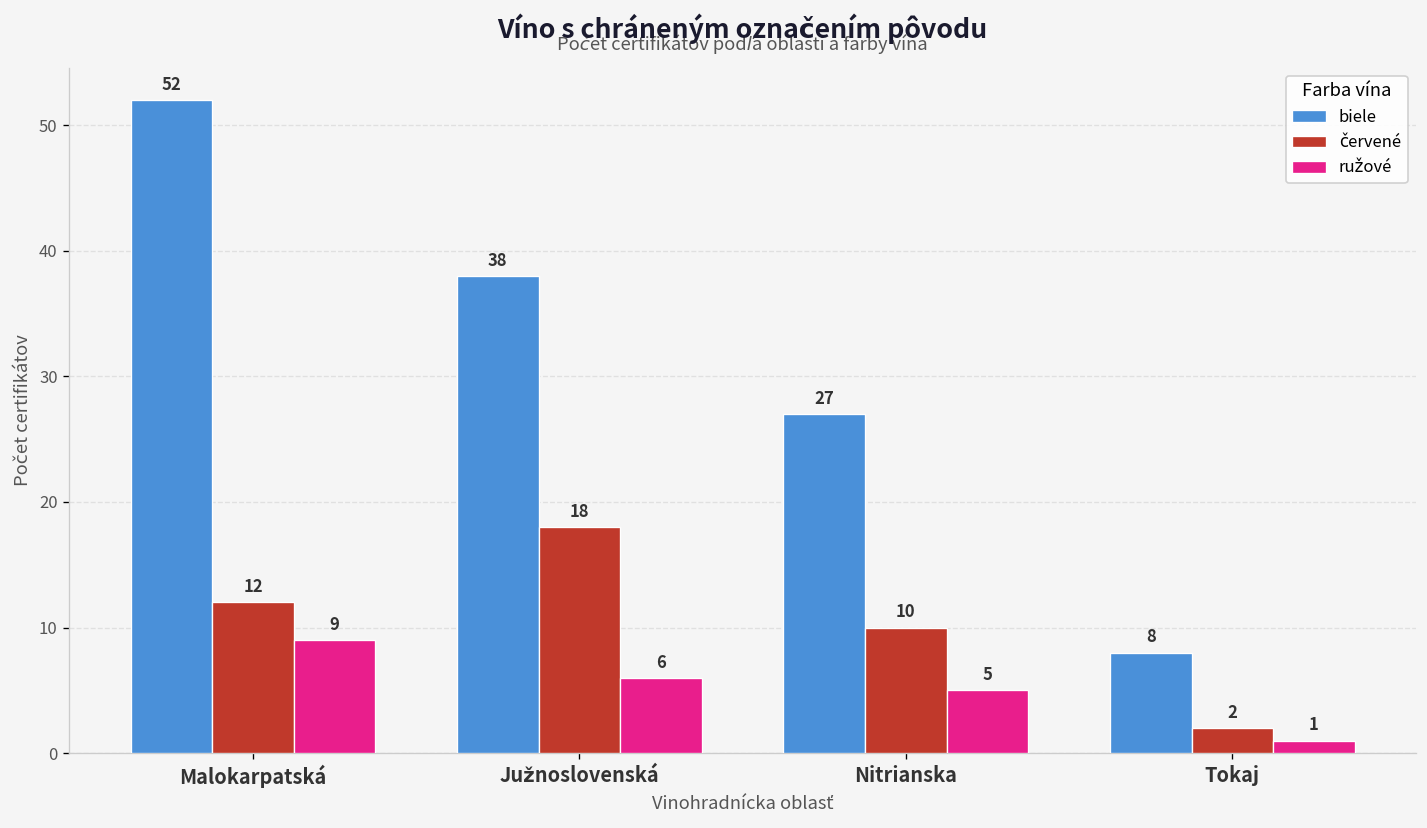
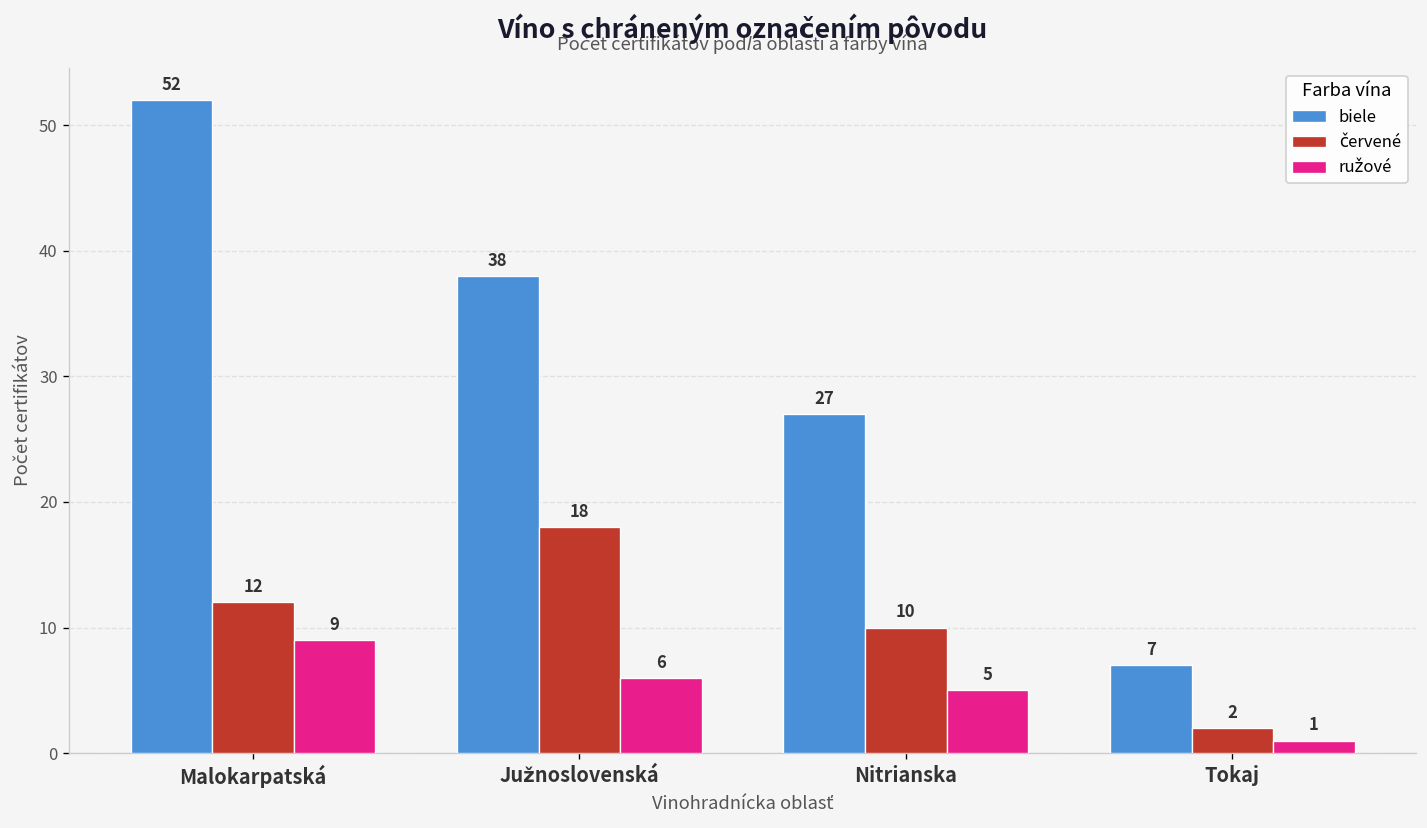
  {
    "biele": {
      "Malokarpatská": 52,
      "Južnoslovenská": 38,
      "Nitrianska": 27,
-     "Tokaj": 8
+     "Tokaj": 7
    },
    "červené": {
      "Malokarpatská": 12,
      "Južnoslovenská": 18,
      "Nitrianska": 10,
      "Tokaj": 2
    },
    "ružové": {
      "Malokarpatská": 9,
      "Južnoslovenská": 6,
      "Nitrianska": 5,
      "Tokaj": 1
    }
  }
